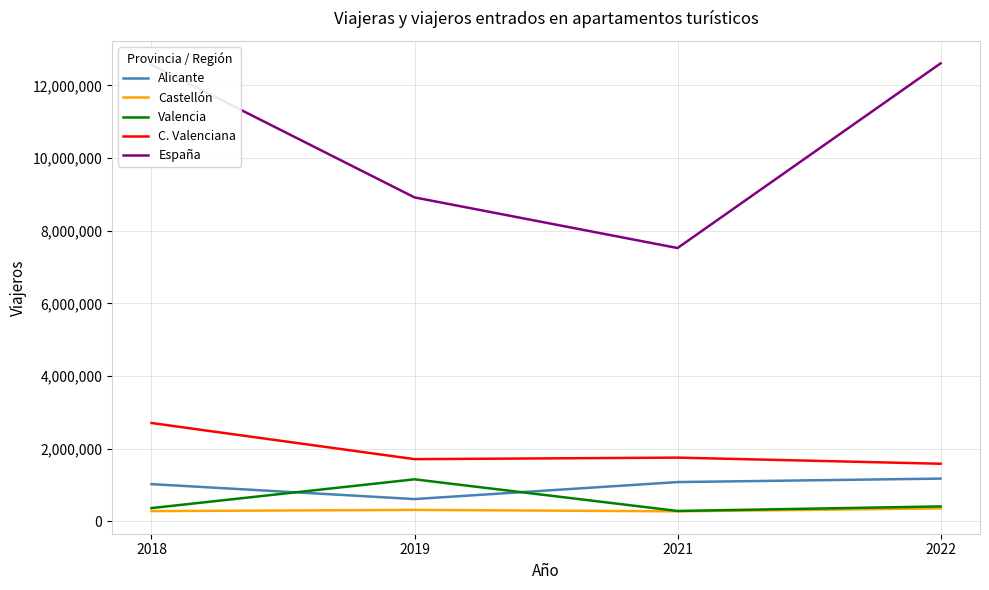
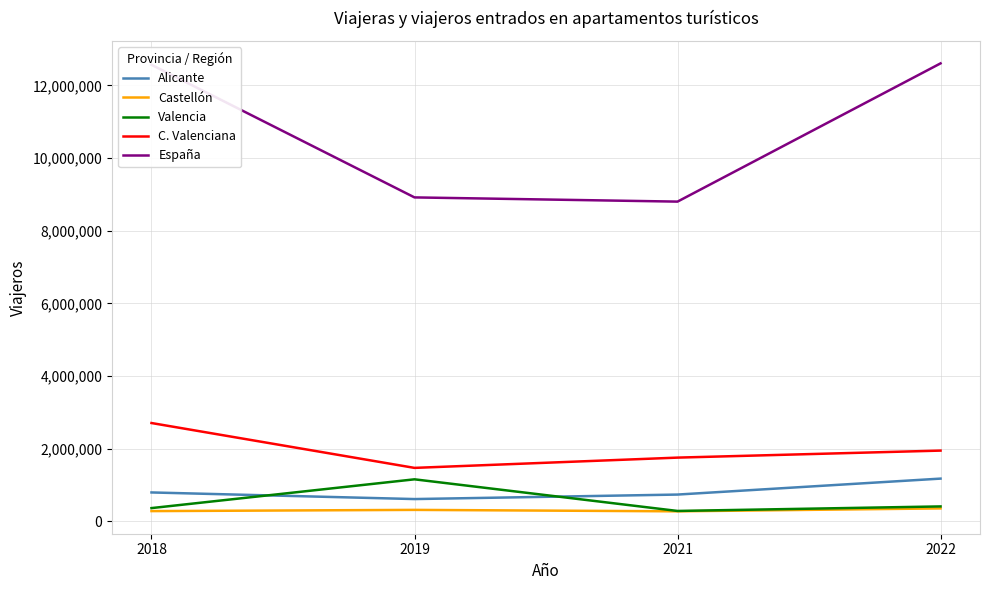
  {
    "Alicante": {
-     "2018": "1,000,000",
+     "2018": "800,000",
      "2019": "600,000",
-     "2021": "1,100,000",
+     "2021": "700,000",
      "2022": "1,200,000"
    },
    "Castellón": {
      "2018": "300,000",
      "2019": "300,000"
    },
    "Valencia": {
      "2018": "400,000",
      "2019": "1,200,000"
    },
    "C. Valenciana": {
      "2018": "2,700,000",
-     "2019": "1,700,000",
+     "2019": "1,500,000",
      "2021": "1,800,000",
-     "2022": "1,600,000"
+     "2022": "1,900,000"
    },
    "España": {
      "2019": "8,900,000",
-     "2021": "7,500,000",
+     "2021": "8,800,000",
      "2022": "12,600,000"
    }
  }
